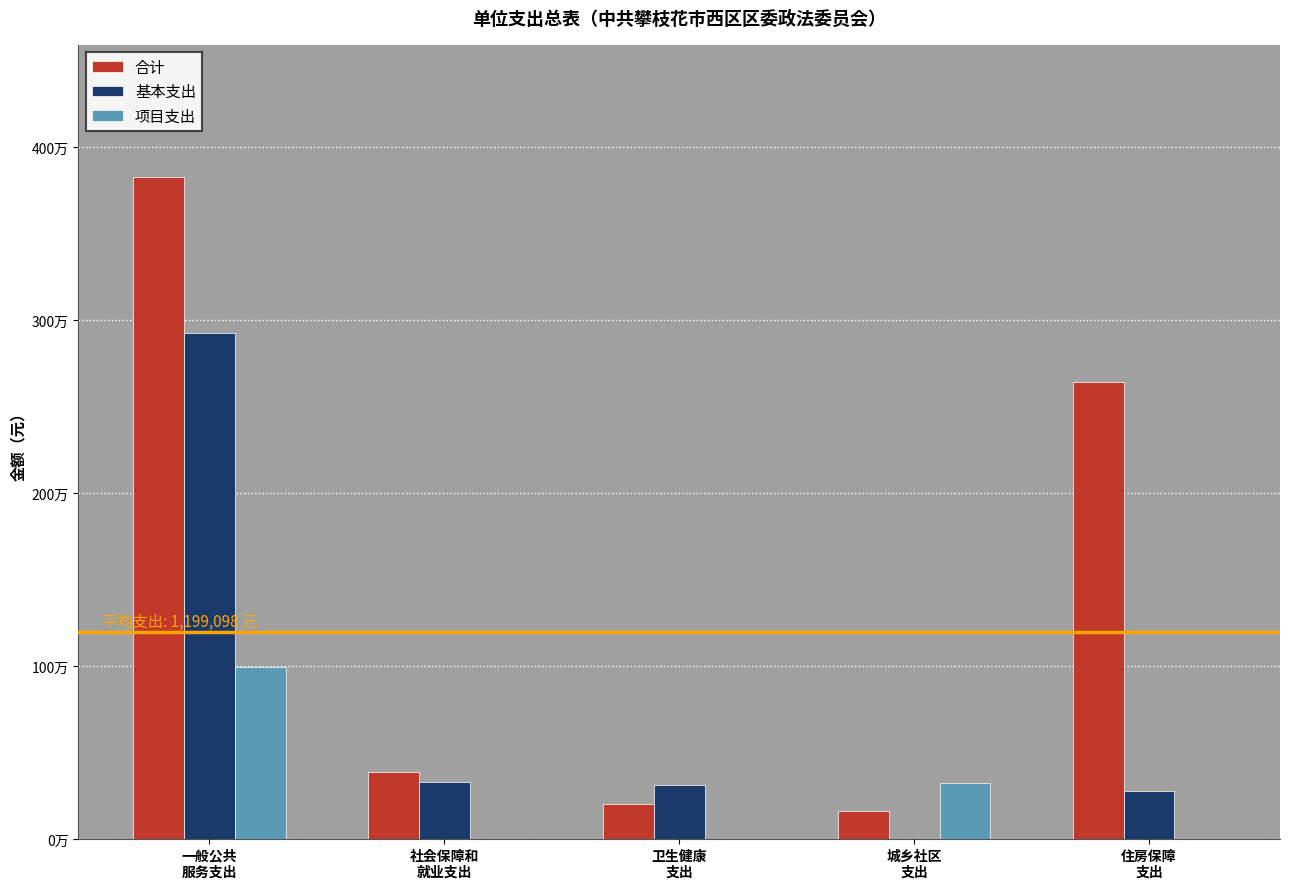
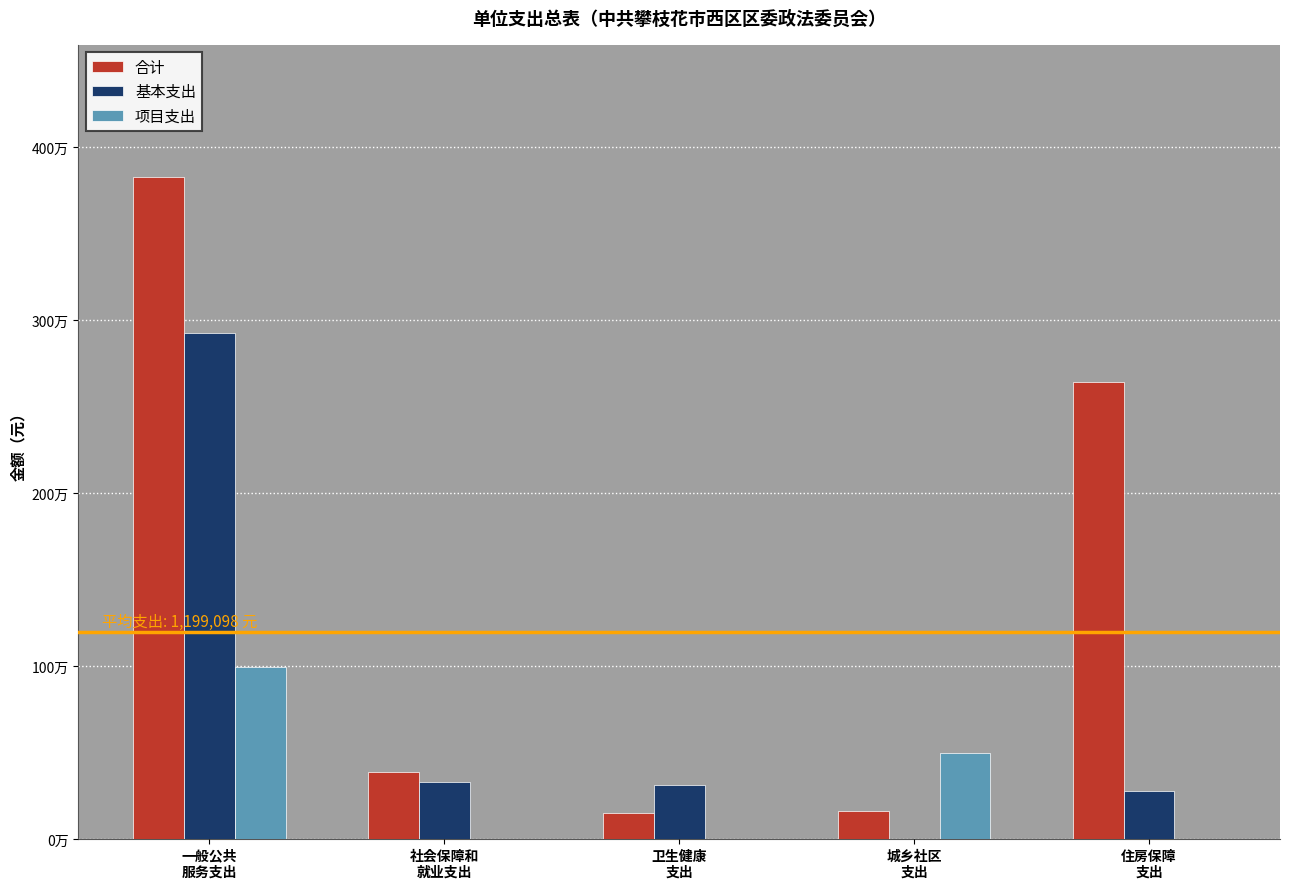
  {
    "合计": {
      "社会保障和 就业支出": "39万",
-     "卫生健康 支出": "20万",
+     "卫生健康 支出": "15万",
      "城乡社区 支出": "16万",
      "住房保障 支出": "264万"
    },
    "基本支出": {
      "一般公共 服务支出": "292万",
      "社会保障和 就业支出": "33万",
      "卫生健康 支出": "31万",
      "城乡社区 支出": "0万",
      "住房保障 支出": "28万"
    },
    "项目支出": {
      "一般公共 服务支出": "100万",
      "社会保障和 就业支出": "0万",
      "卫生健康 支出": "0万",
-     "城乡社区 支出": "33万",
+     "城乡社区 支出": "50万",
      "住房保障 支出": "0万"
    }
  }
